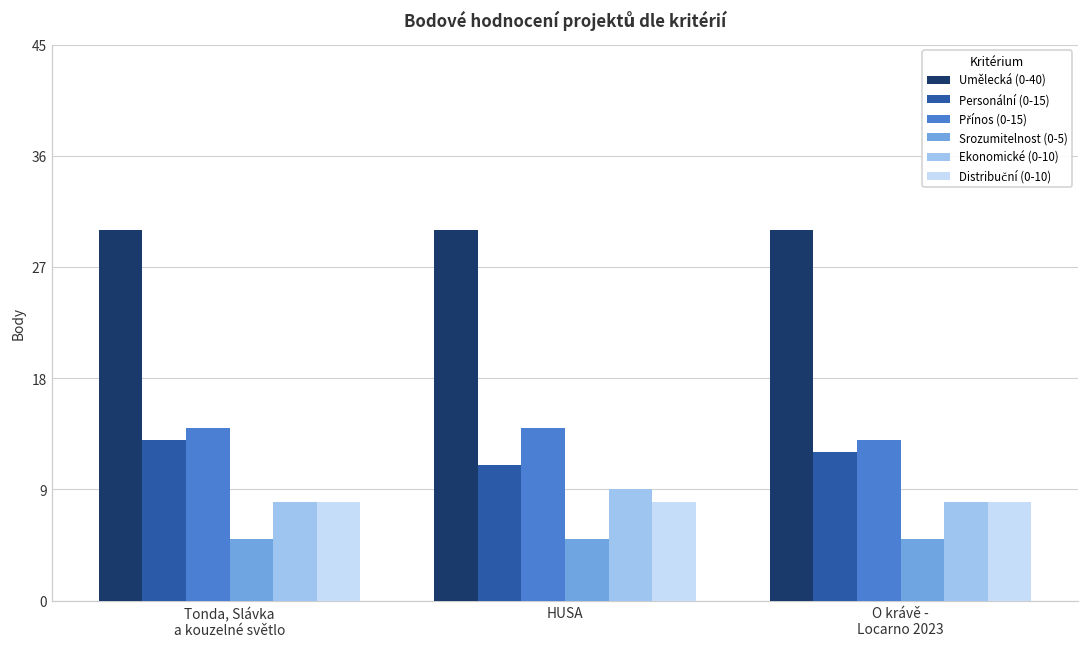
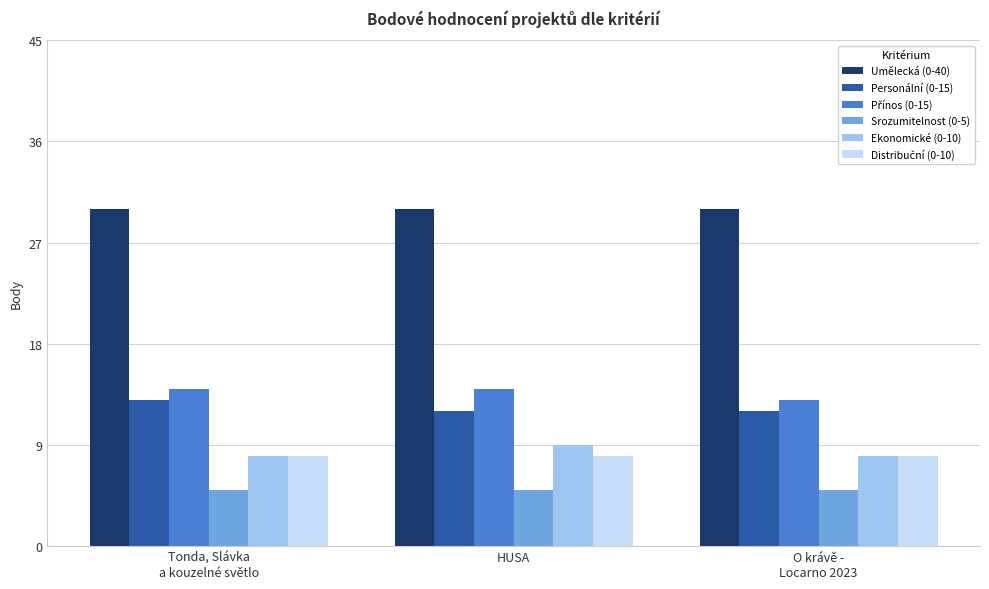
  {
    "Umělecká (0-40)": {
      "Tonda, Slávka a kouzelné světlo": 30,
      "HUSA": 30,
      "O krávě - Locarno 2023": 30
    },
    "Personální (0-15)": {
      "Tonda, Slávka a kouzelné světlo": 13,
-     "HUSA": 11,
+     "HUSA": 12,
      "O krávě - Locarno 2023": 12
    }
  }
